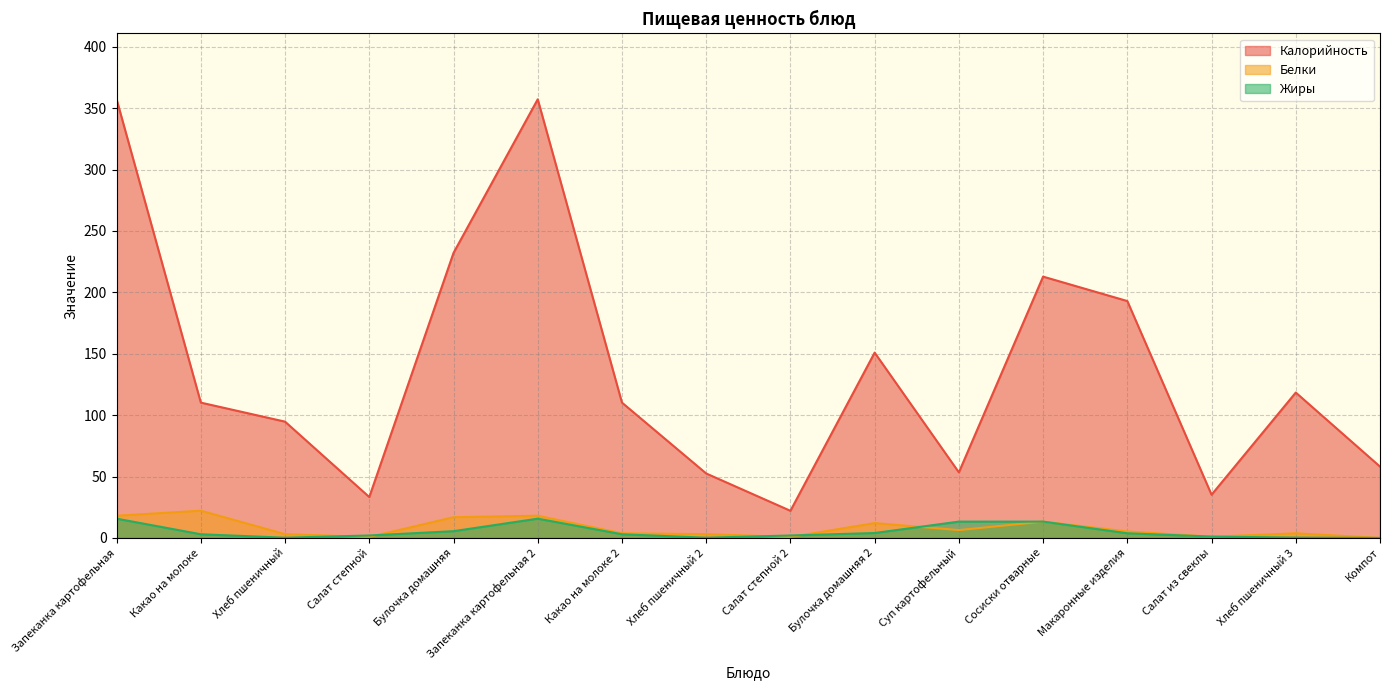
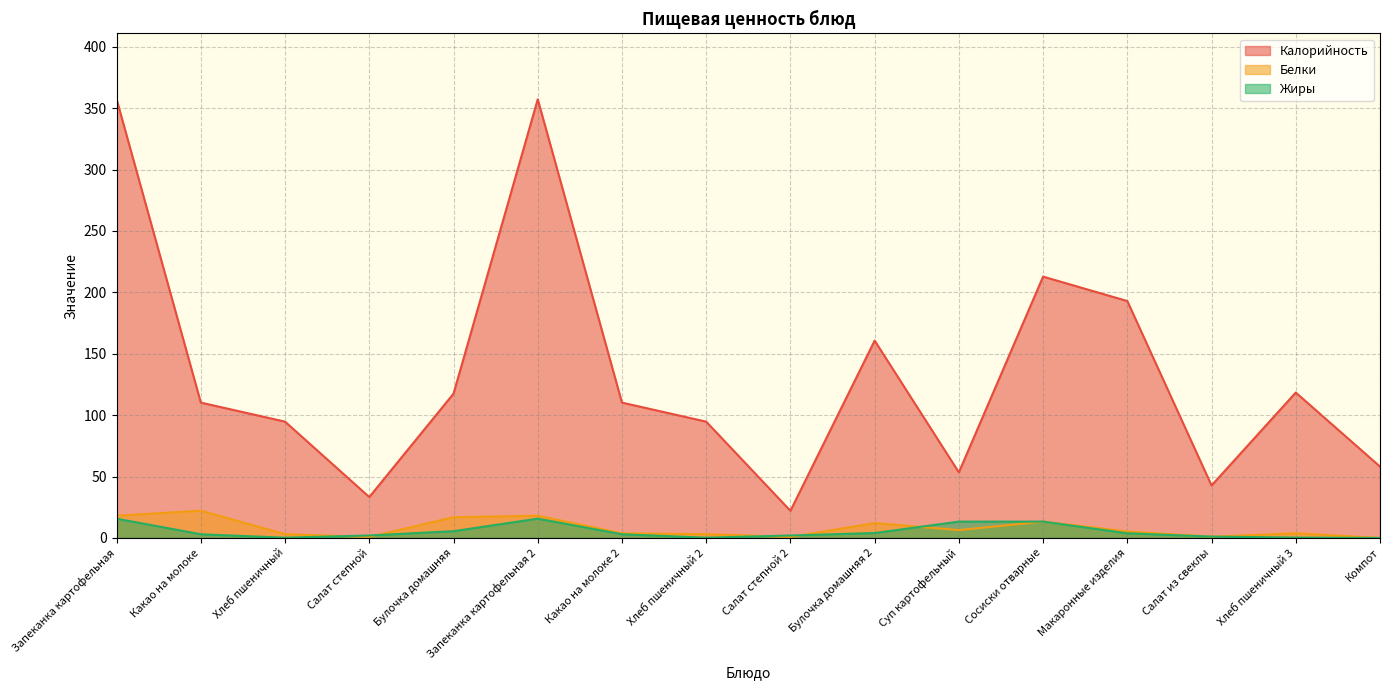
  {
    "Калорийность": {
      "Запеканка картофельная": 357,
      "Какао на молоке": 110,
      "Хлеб пшеничный": 95,
      "Салат степной": 33,
-     "Булочка домашняя": 232,
+     "Булочка домашняя": 118,
      "Запеканка картофельная 2": 357,
      "Какао на молоке 2": 110,
-     "Хлеб пшеничный 2": 53,
+     "Хлеб пшеничный 2": 95,
      "Салат степной 2": 22,
-     "Булочка домашняя 2": 151,
+     "Булочка домашняя 2": 161,
      "Суп картофельный": 53,
      "Сосиски отварные": 213,
      "Макаронные изделия": 193,
-     "Салат из свеклы": 35,
+     "Салат из свеклы": 43,
      "Хлеб пшеничный 3": 118,
      "Компот": 58
    },
    "Белки": {
      "Запеканка картофельная": 18,
      "Какао на молоке": 22,
      "Хлеб пшеничный": 3,
      "Булочка домашняя": 17,
      "Запеканка картофельная 2": 18,
      "Хлеб пшеничный 2": 3,
      "Булочка домашняя 2": 12,
      "Суп картофельный": 6,
      "Хлеб пшеничный 3": 4
    },
    "Жиры": {
      "Запеканка картофельная": 16,
      "Какао на молоке": 3,
      "Хлеб пшеничный": 0,
      "Булочка домашняя": 6,
      "Запеканка картофельная 2": 16,
      "Хлеб пшеничный 2": 0,
      "Булочка домашняя 2": 4,
      "Суп картофельный": 13,
      "Хлеб пшеничный 3": 0
    }
  }
